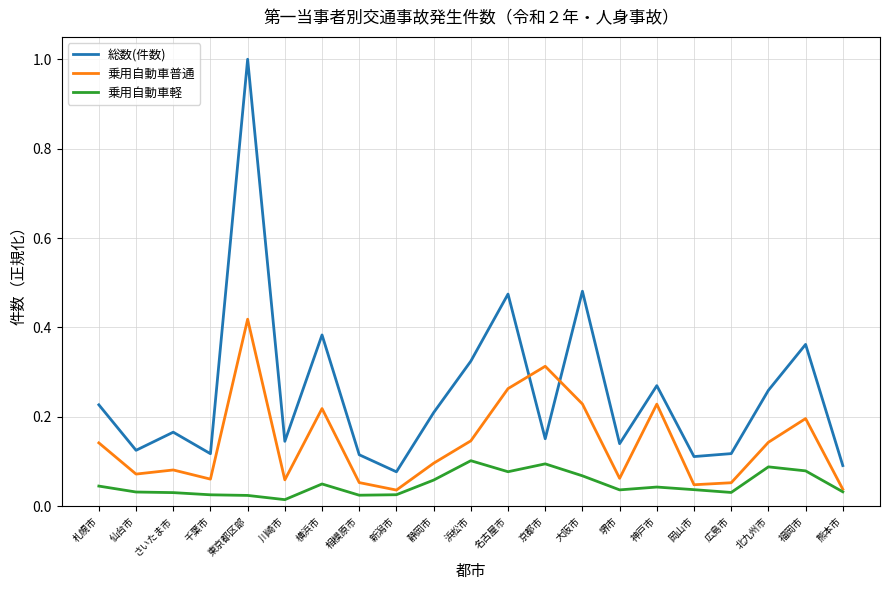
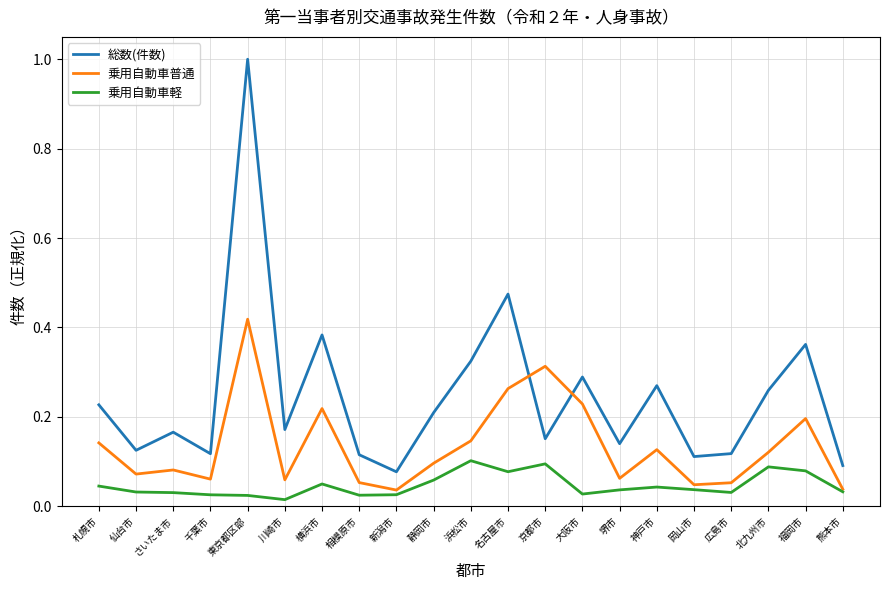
  {
    "総数(件数)": {
      "札幌市": 0.23,
      "仙台市": 0.13,
      "さいたま市": 0.17,
      "千葉市": 0.12,
      "東京都区部": 1.00,
-     "川崎市": 0.15,
+     "川崎市": 0.17,
      "横浜市": 0.38,
      "相模原市": 0.12,
      "新潟市": 0.08,
      "静岡市": 0.21,
      "浜松市": 0.32,
      "名古屋市": 0.47,
      "京都市": 0.15,
-     "大阪市": 0.48,
+     "大阪市": 0.29,
      "堺市": 0.14,
      "神戸市": 0.27,
      "岡山市": 0.11,
      "広島市": 0.12,
      "北九州市": 0.26,
      "福岡市": 0.36,
      "熊本市": 0.09
    },
    "乗用自動車普通": {
      "札幌市": 0.14,
      "仙台市": 0.07,
      "さいたま市": 0.08,
      "千葉市": 0.06,
      "東京都区部": 0.42,
      "川崎市": 0.06,
      "横浜市": 0.22,
      "相模原市": 0.05,
      "新潟市": 0.04,
      "静岡市": 0.10,
      "浜松市": 0.15,
      "名古屋市": 0.26,
      "京都市": 0.31,
      "大阪市": 0.23,
      "堺市": 0.06,
-     "神戸市": 0.23,
+     "神戸市": 0.13,
      "岡山市": 0.05,
      "広島市": 0.05,
-     "北九州市": 0.14,
+     "北九州市": 0.12,
      "福岡市": 0.20
    },
    "乗用自動車軽": {
      "札幌市": 0.04,
      "仙台市": 0.03,
      "さいたま市": 0.03,
      "千葉市": 0.03,
      "東京都区部": 0.02,
      "川崎市": 0.01,
      "横浜市": 0.05,
      "相模原市": 0.02,
      "新潟市": 0.03,
      "静岡市": 0.06,
      "浜松市": 0.10,
      "名古屋市": 0.08,
      "京都市": 0.09,
-     "大阪市": 0.07,
+     "大阪市": 0.03,
      "堺市": 0.04,
      "神戸市": 0.04,
      "岡山市": 0.04,
      "広島市": 0.03,
      "北九州市": 0.09,
      "福岡市": 0.08
    }
  }
